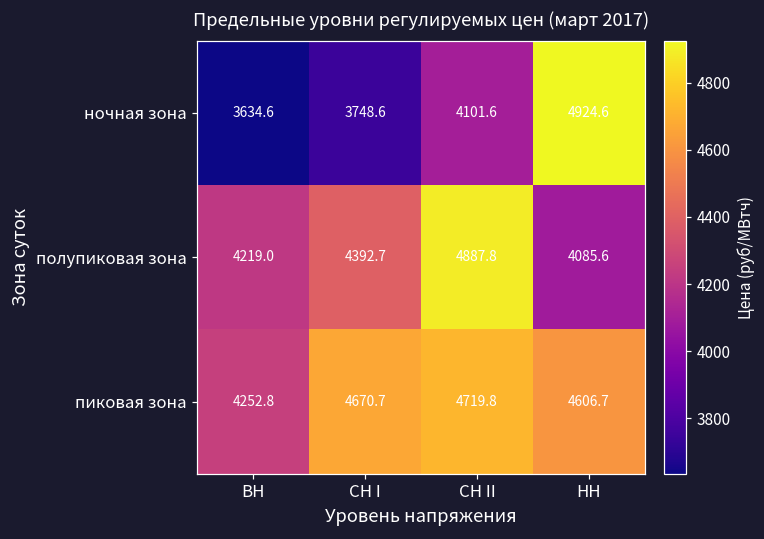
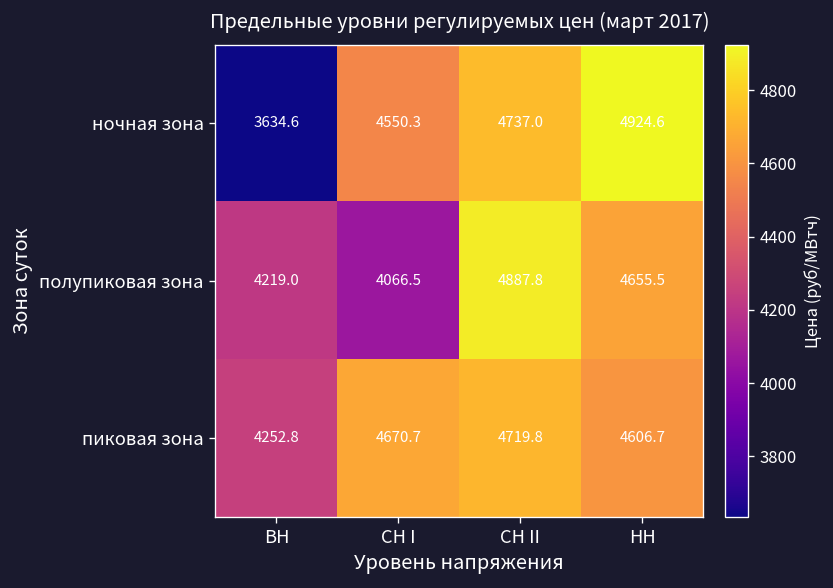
  {
    "ночная зона": {
      "ВН": 3634.6,
-     "СН I": 3748.6,
-     "СН II": 4101.6,
+     "СН I": 4550.3,
+     "СН II": 4737.0,
      "НН": 4924.6
    },
    "полупиковая зона": {
      "ВН": 4219.0,
-     "СН I": 4392.7,
+     "СН I": 4066.5,
      "СН II": 4887.8,
-     "НН": 4085.6
+     "НН": 4655.5
    },
    "пиковая зона": {
      "ВН": 4252.8,
      "СН I": 4670.7,
      "СН II": 4719.8,
      "НН": 4606.7
    }
  }
